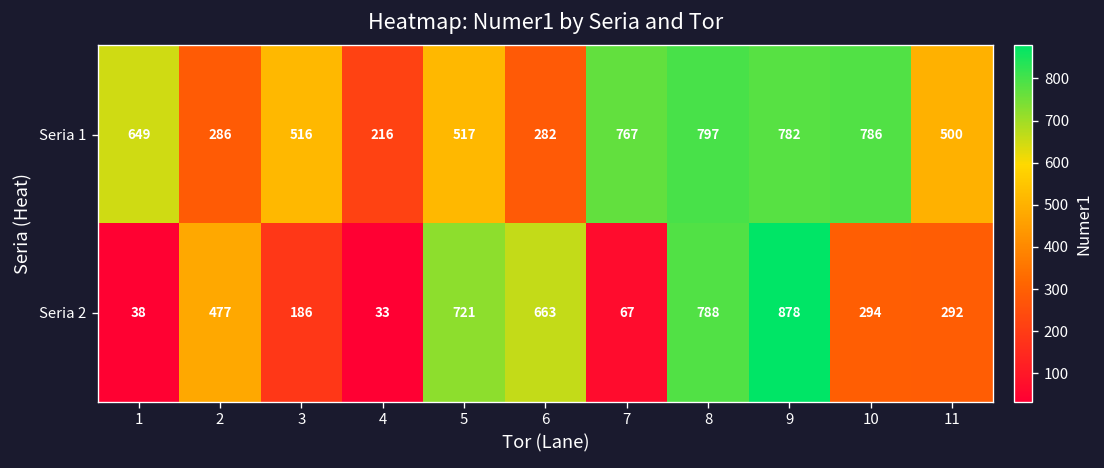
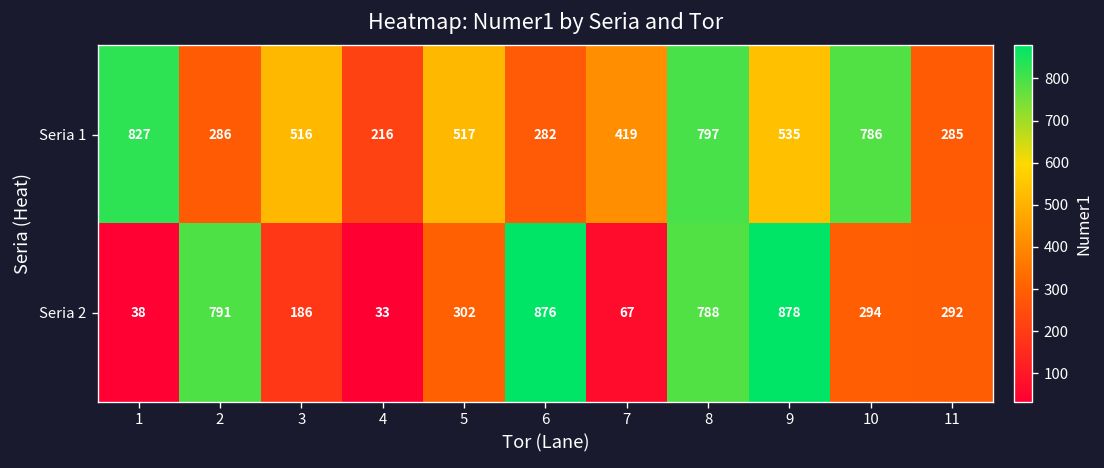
  {
    "Seria 1": {
-     "1": 649,
+     "1": 827,
      "2": 286,
      "3": 516,
      "4": 216,
      "5": 517,
      "6": 282,
-     "7": 767,
+     "7": 419,
      "8": 797,
-     "9": 782,
+     "9": 535,
      "10": 786,
-     "11": 500
+     "11": 285
    },
    "Seria 2": {
      "1": 38,
-     "2": 477,
+     "2": 791,
      "3": 186,
      "4": 33,
-     "5": 721,
-     "6": 663,
+     "5": 302,
+     "6": 876,
      "7": 67,
      "8": 788,
      "9": 878,
      "10": 294,
      "11": 292
    }
  }
